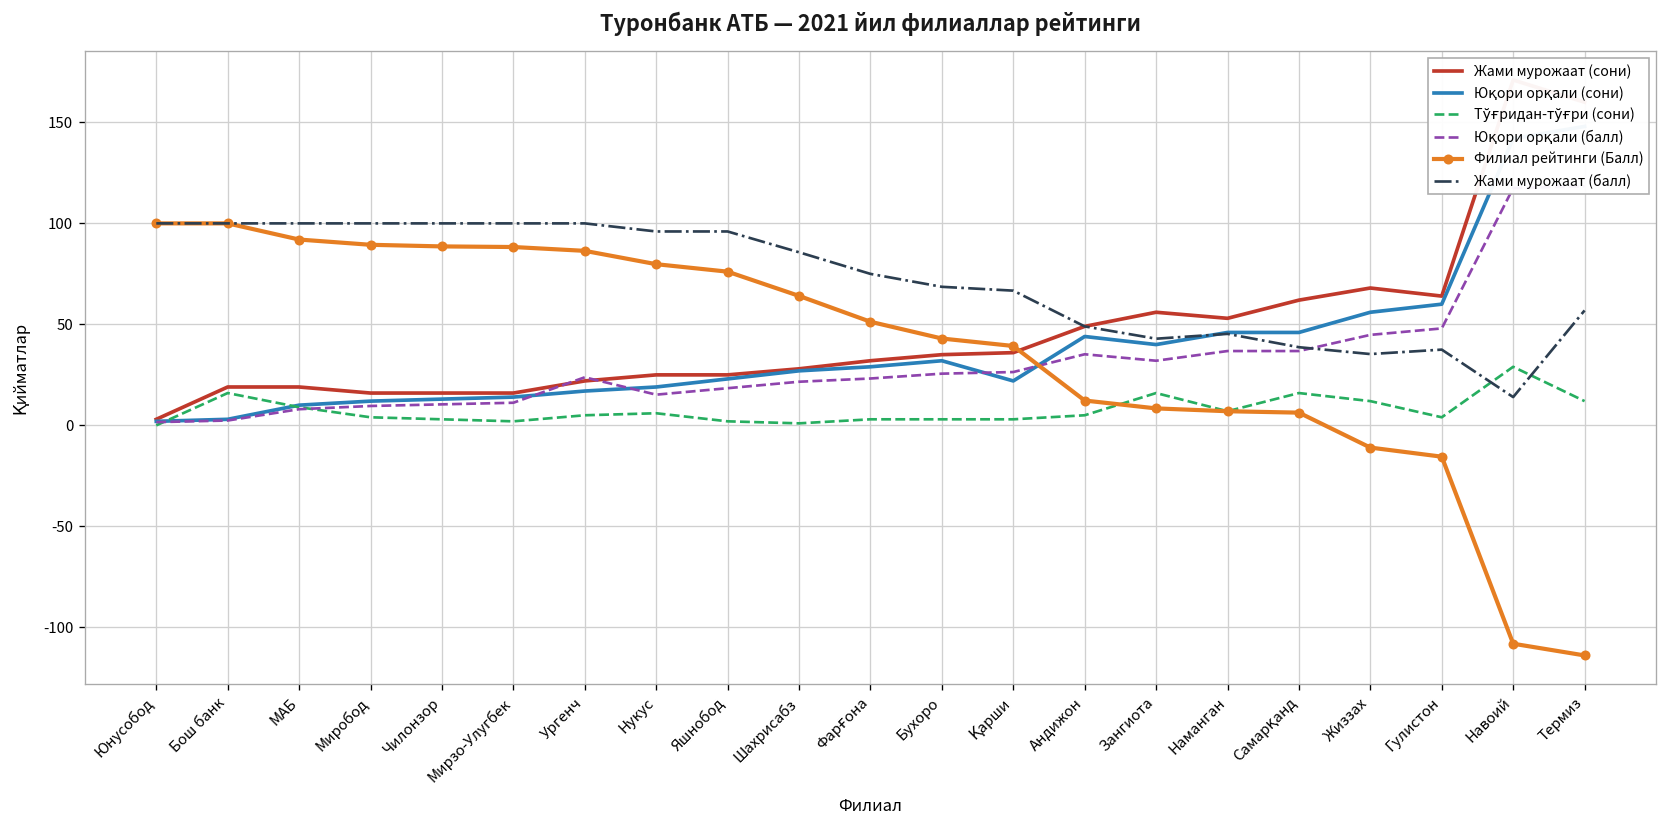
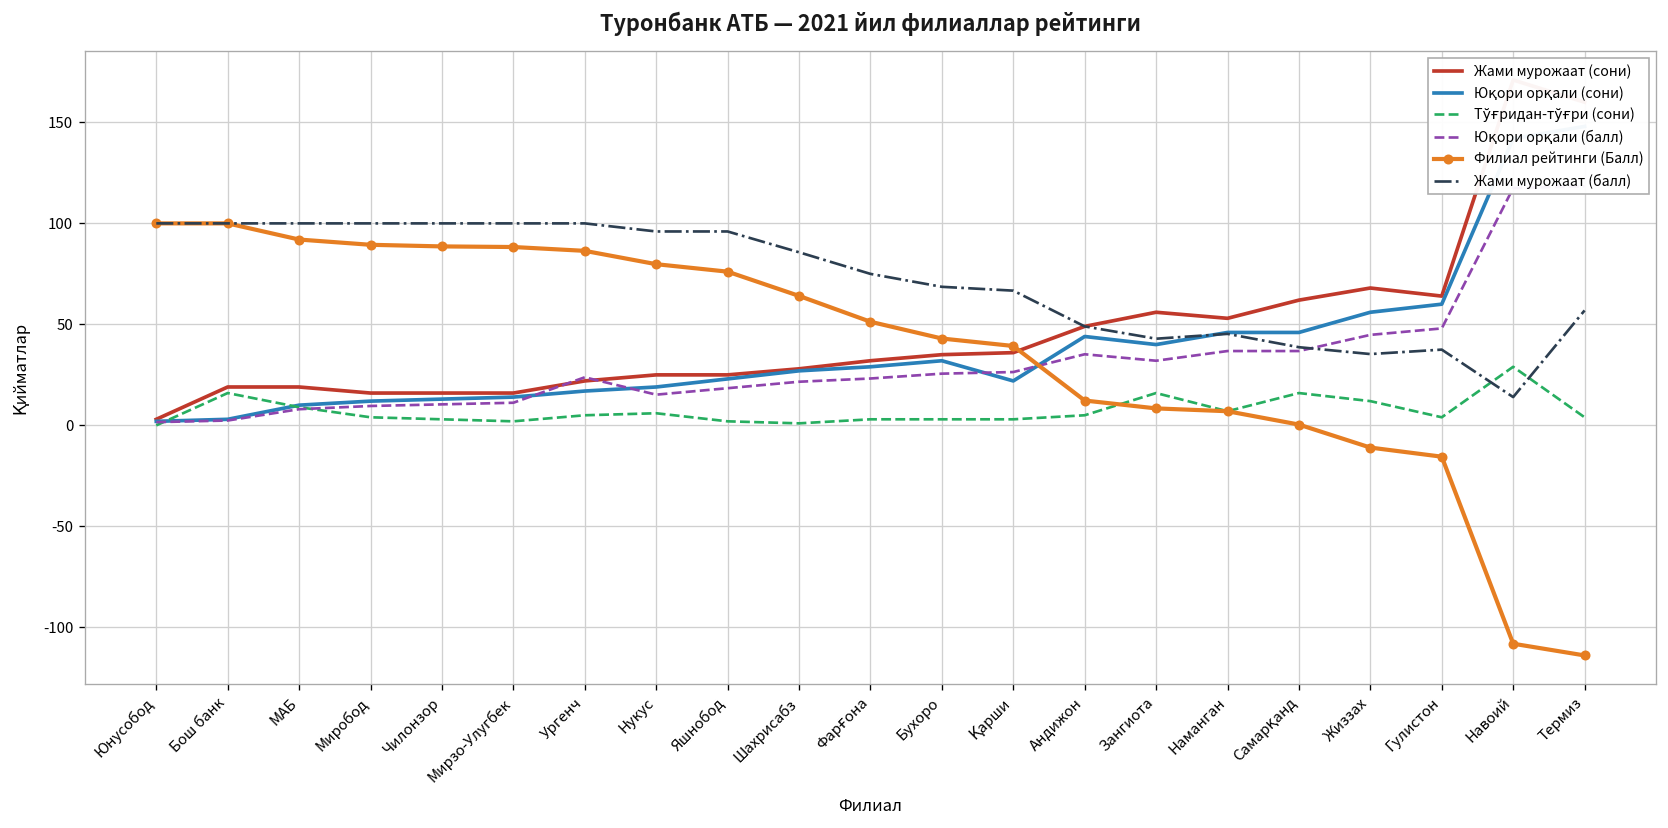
  {
    "Жами мурожаат (сони)": {
      "Бош банк": 19,
      "МАБ": 19,
      "Миробод": 16,
      "Чилонзор": 16,
      "Мирзо-Улугбек": 16,
      "Ургенч": 22,
      "Нукус": 25,
      "Яшнобод": 25,
      "Фарғона": 32,
      "Бухоро": 35,
      "Қарши": 36,
      "Зангиота": 56,
      "Наманган": 53,
      "Самарқанд": 62,
      "Жиззах": 68,
      "Гулистон": 64
    },
    "Юқори орқали (сони)": {
      "Миробод": 12,
      "Чилонзор": 13,
      "Мирзо-Улугбек": 14,
      "Ургенч": 17,
      "Нукус": 19,
      "Яшнобод": 23,
      "Фарғона": 29,
      "Бухоро": 32,
      "Қарши": 22,
      "Андижон": 44,
      "Зангиота": 40,
      "Самарқанд": 46,
      "Жиззах": 56,
      "Гулистон": 60
    },
    "Тўғридан-тўғри (сони)": {
      "Юнусобод": 0,
      "Бош банк": 16,
      "Миробод": 4,
      "Чилонзор": 3,
      "Мирзо-Улугбек": 2,
      "Ургенч": 5,
      "Нукус": 6,
      "Яшнобод": 2,
      "Шахрисабз": 1,
      "Фарғона": 3,
      "Бухоро": 3,
      "Қарши": 3,
      "Андижон": 5,
      "Зангиота": 16,
      "Самарқанд": 16,
      "Жиззах": 12,
      "Гулистон": 4,
      "Навоий": 29,
-     "Термиз": 12
+     "Термиз": 4
    },
    "Юқори орқали (балл)": {
      "Миробод": 10,
      "Чилонзор": 10,
      "Мирзо-Улугбек": 11,
      "Ургенч": 24,
      "Нукус": 15,
      "Яшнобод": 18,
      "Шахрисабз": 22,
      "Фарғона": 23,
      "Бухоро": 26,
      "Қарши": 26,
      "Андижон": 35,
      "Зангиота": 32,
      "Наманган": 37,
      "Самарқанд": 37,
      "Жиззах": 45,
      "Гулистон": 48
    },
    "Филиал рейтинги (Балл)": {
      "МАБ": 92,
      "Миробод": 89,
      "Чилонзор": 89,
      "Мирзо-Улугбек": 88,
      "Ургенч": 86,
      "Нукус": 80,
      "Яшнобод": 76,
      "Шахрисабз": 64,
      "Фарғона": 51,
      "Бухоро": 43,
      "Қарши": 39,
      "Андижон": 12,
      "Зангиота": 8,
-     "Самарқанд": 6,
+     "Самарқанд": 0,
      "Жиззах": -11,
      "Гулистон": -16,
      "Навоий": -108,
      "Термиз": -114
    },
    "Жами мурожаат (балл)": {
      "МАБ": 100,
      "Миробод": 100,
      "Чилонзор": 100,
      "Мирзо-Улугбек": 100,
      "Ургенч": 100,
      "Нукус": 96,
      "Яшнобод": 96,
      "Шахрисабз": 86,
      "Фарғона": 75,
      "Бухоро": 69,
      "Қарши": 67,
      "Зангиота": 43,
      "Самарқанд": 39,
      "Жиззах": 35,
      "Гулистон": 38,
      "Навоий": 14,
      "Термиз": 57
    }
  }
